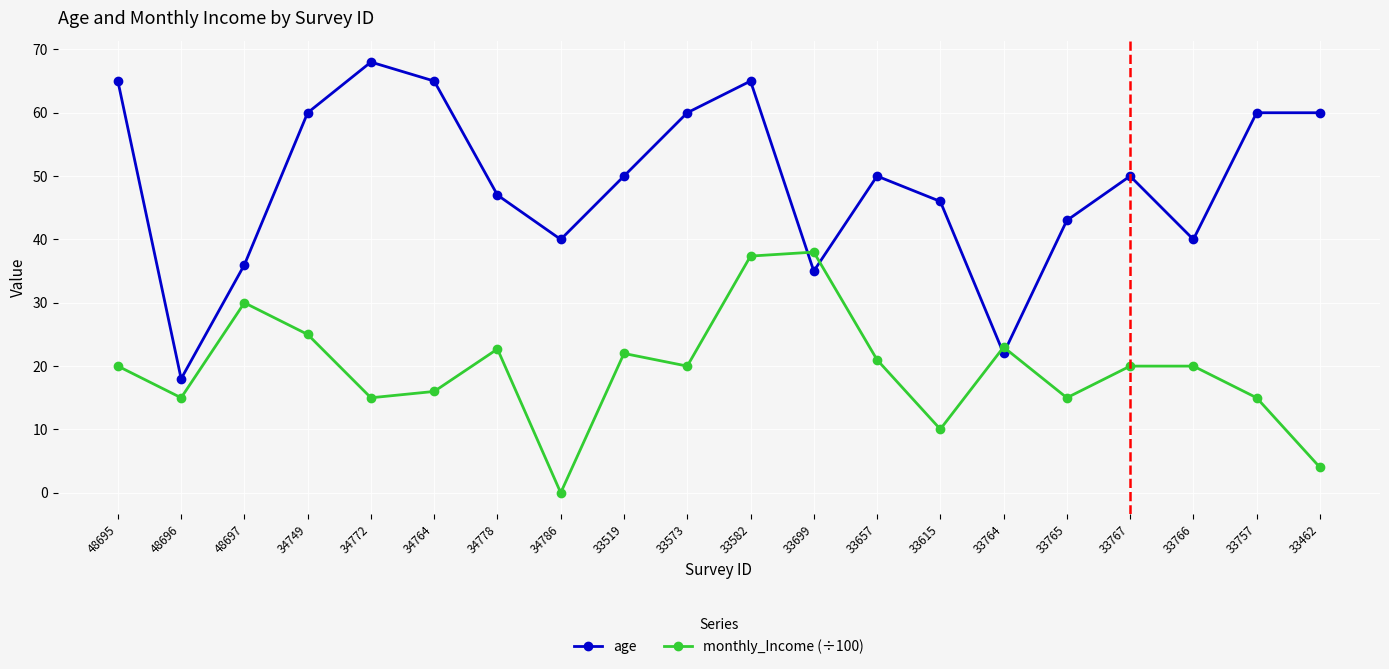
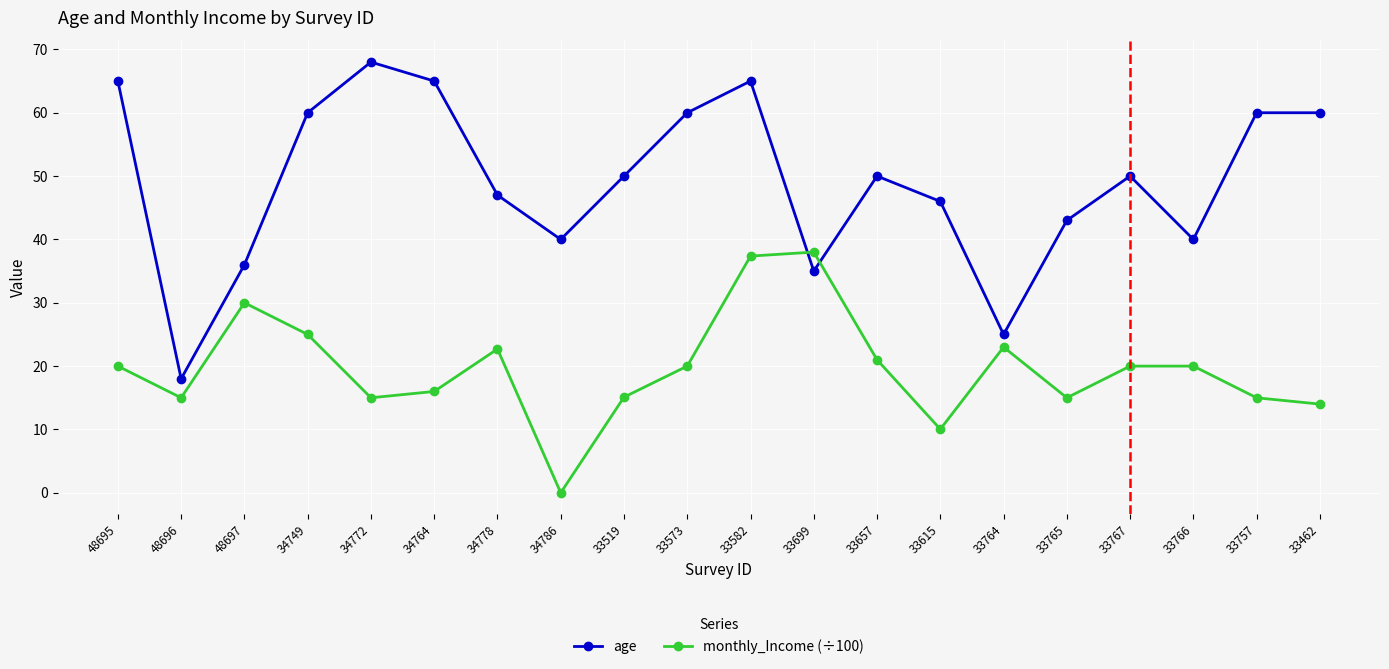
  {
    "age": {
      "48695": 65,
      "48696": 18,
      "48697": 36,
      "34749": 60,
      "34772": 68,
      "34764": 65,
      "34778": 47,
      "34786": 40,
      "33519": 50,
      "33573": 60,
      "33582": 65,
      "33699": 35,
      "33657": 50,
      "33615": 46,
-     "33764": 22,
+     "33764": 25,
      "33765": 43,
      "33767": 50,
      "33766": 40,
      "33757": 60,
      "33462": 60
    },
    "monthly_Income (÷100)": {
      "48695": 20,
      "48696": 15,
      "48697": 30,
      "34749": 25,
      "34772": 15,
      "34764": 16,
      "34778": 23,
      "34786": 0,
-     "33519": 22,
+     "33519": 15,
      "33573": 20,
      "33582": 37,
      "33699": 38,
      "33657": 21,
      "33615": 10,
      "33764": 23,
      "33765": 15,
      "33767": 20,
      "33766": 20,
      "33757": 15,
-     "33462": 4
+     "33462": 14
    }
  }
